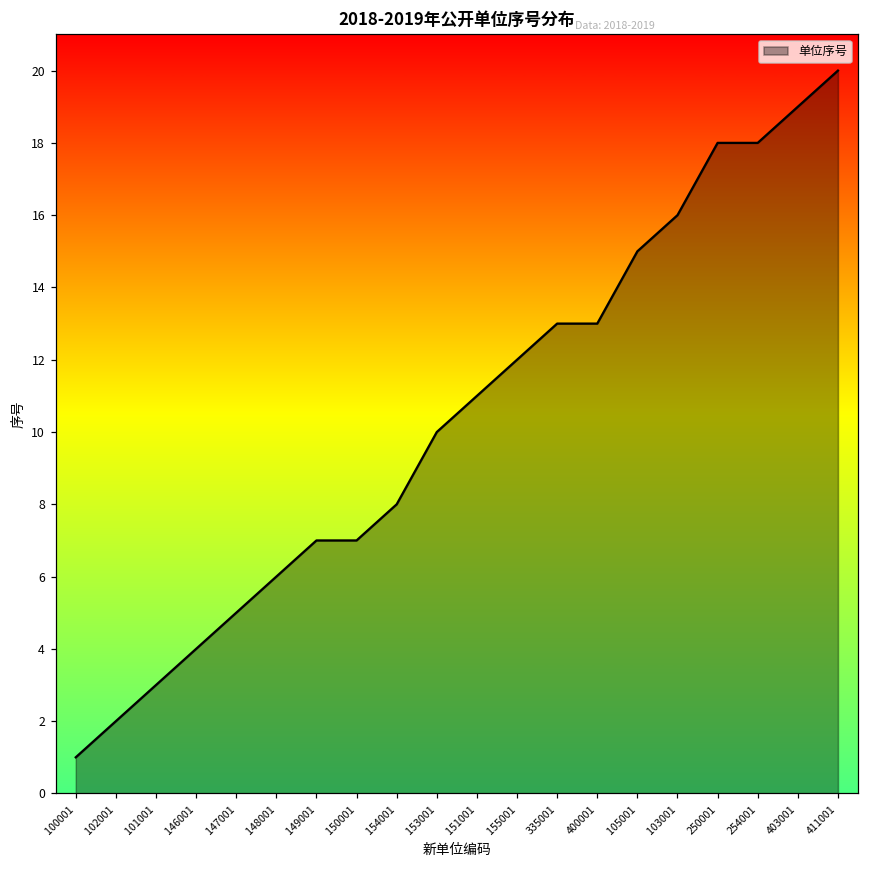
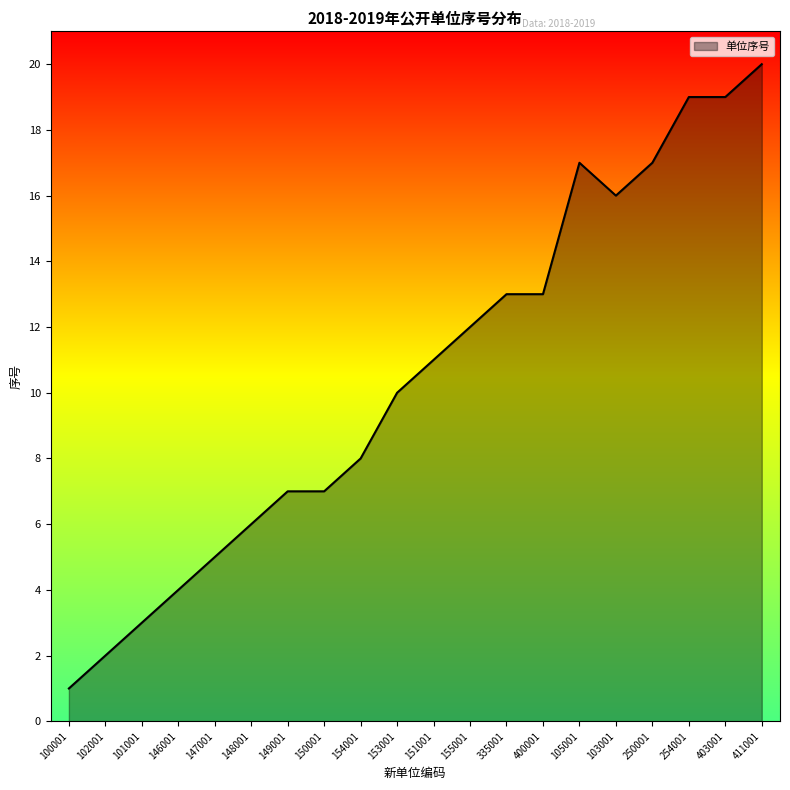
  {
    "100001": 1,
    "102001": 2,
    "101001": 3,
    "146001": 4,
    "147001": 5,
    "148001": 6,
    "149001": 7,
    "150001": 7,
    "154001": 8,
    "153001": 10,
    "151001": 11,
    "155001": 12,
    "335001": 13,
    "400001": 13,
-   "105001": 15,
+   "105001": 17,
    "103001": 16,
-   "250001": 18,
-   "254001": 18,
+   "250001": 17,
+   "254001": 19,
    "403001": 19,
    "411001": 20
  }
